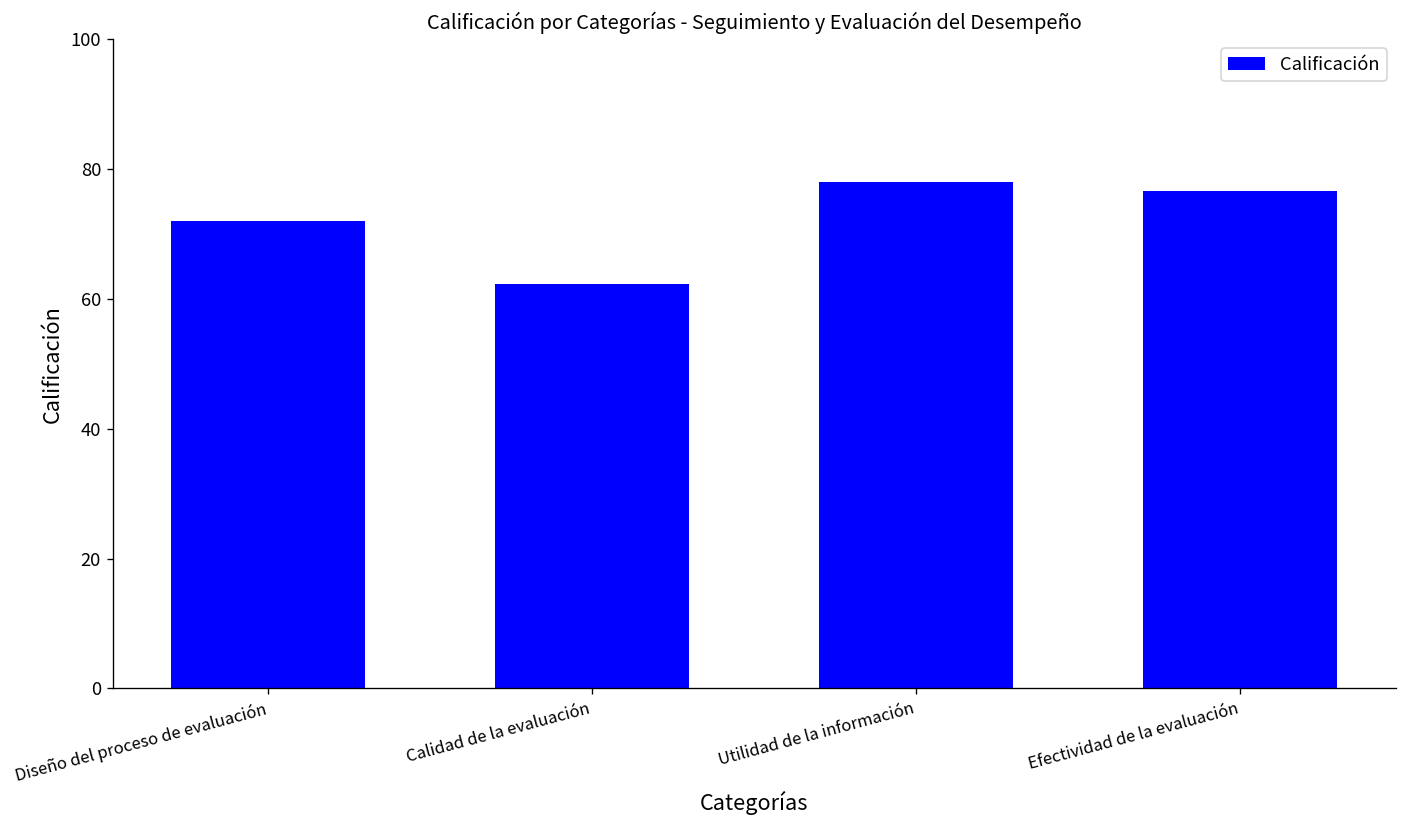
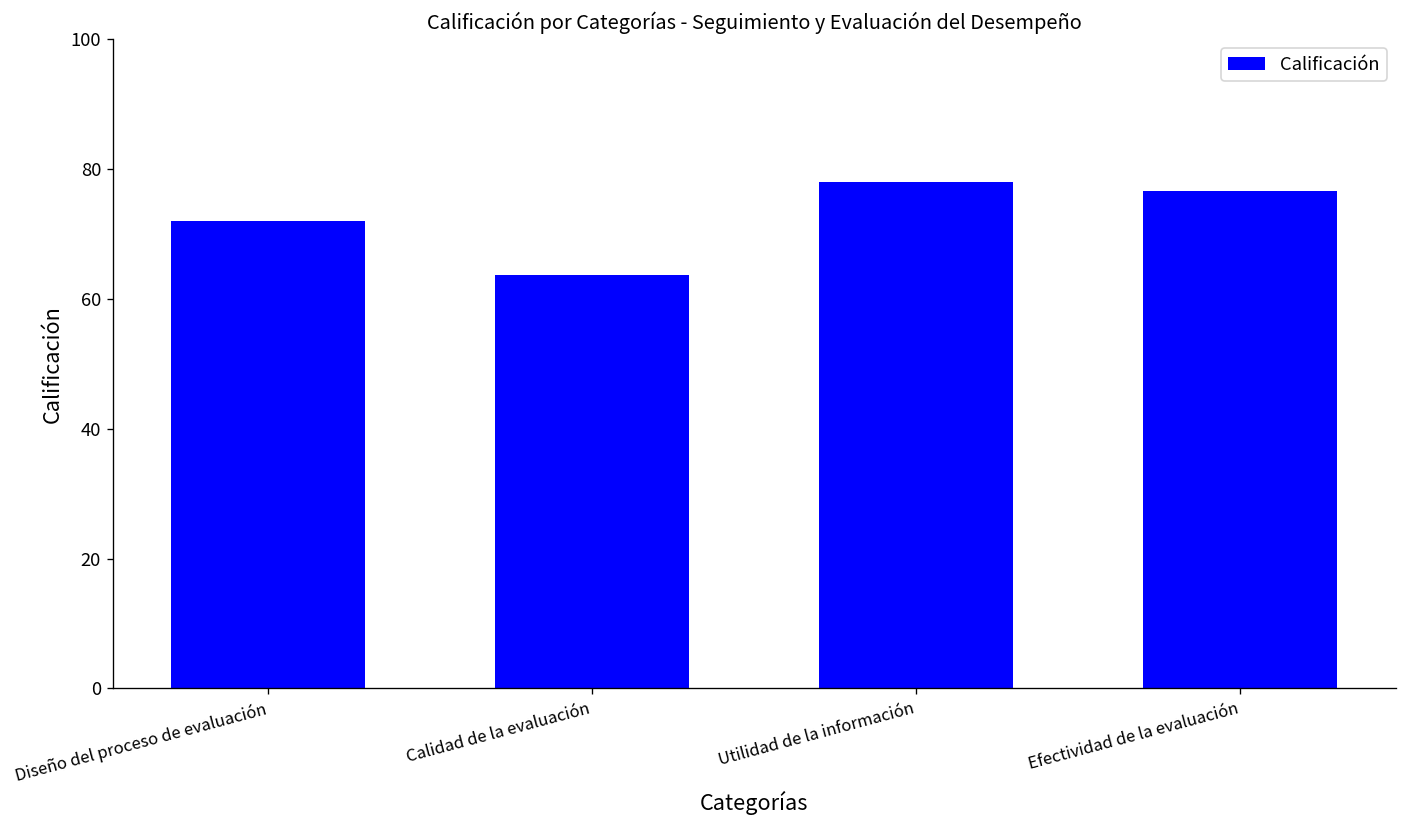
  {
    "Diseño del proceso de evaluación": 72,
-   "Calidad de la evaluación": 62,
+   "Calidad de la evaluación": 64,
    "Utilidad de la información": 78,
    "Efectividad de la evaluación": 77
  }
